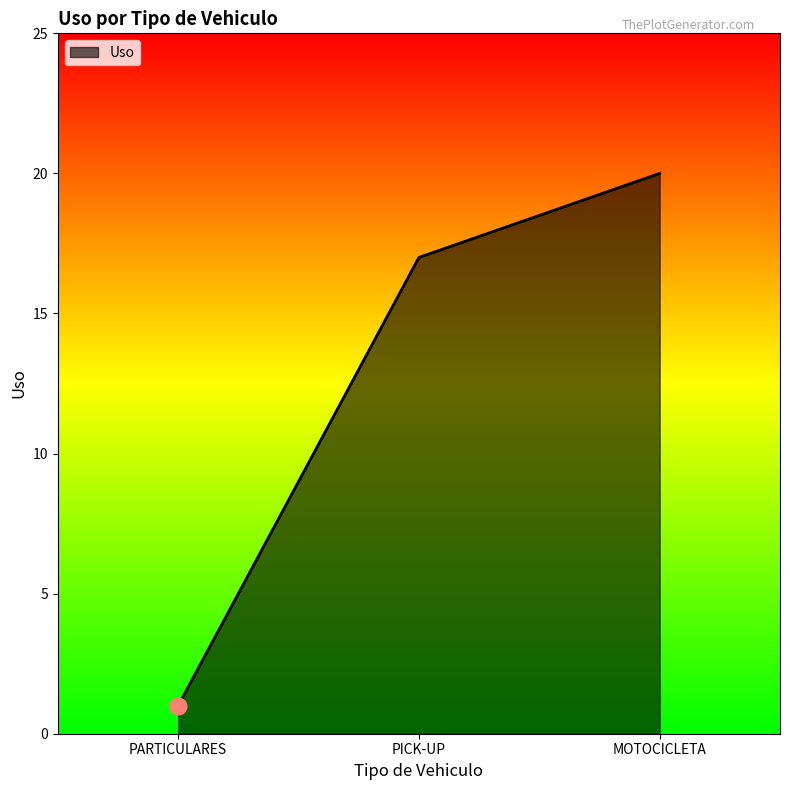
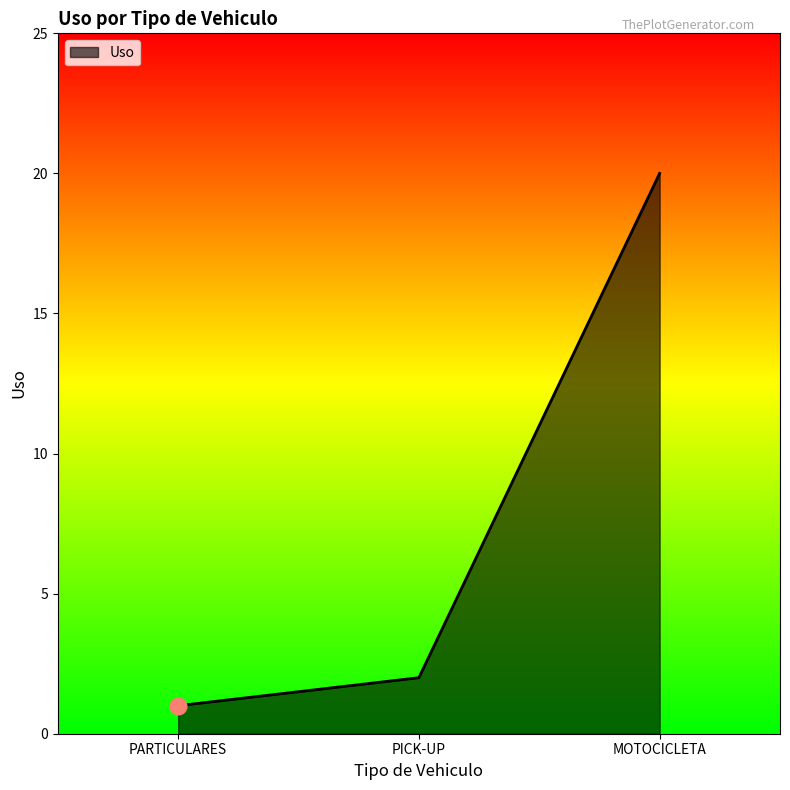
  {
    "Uso": {
-     "PICK-UP": 17,
+     "PICK-UP": 2,
      "MOTOCICLETA": 20
    }
  }
